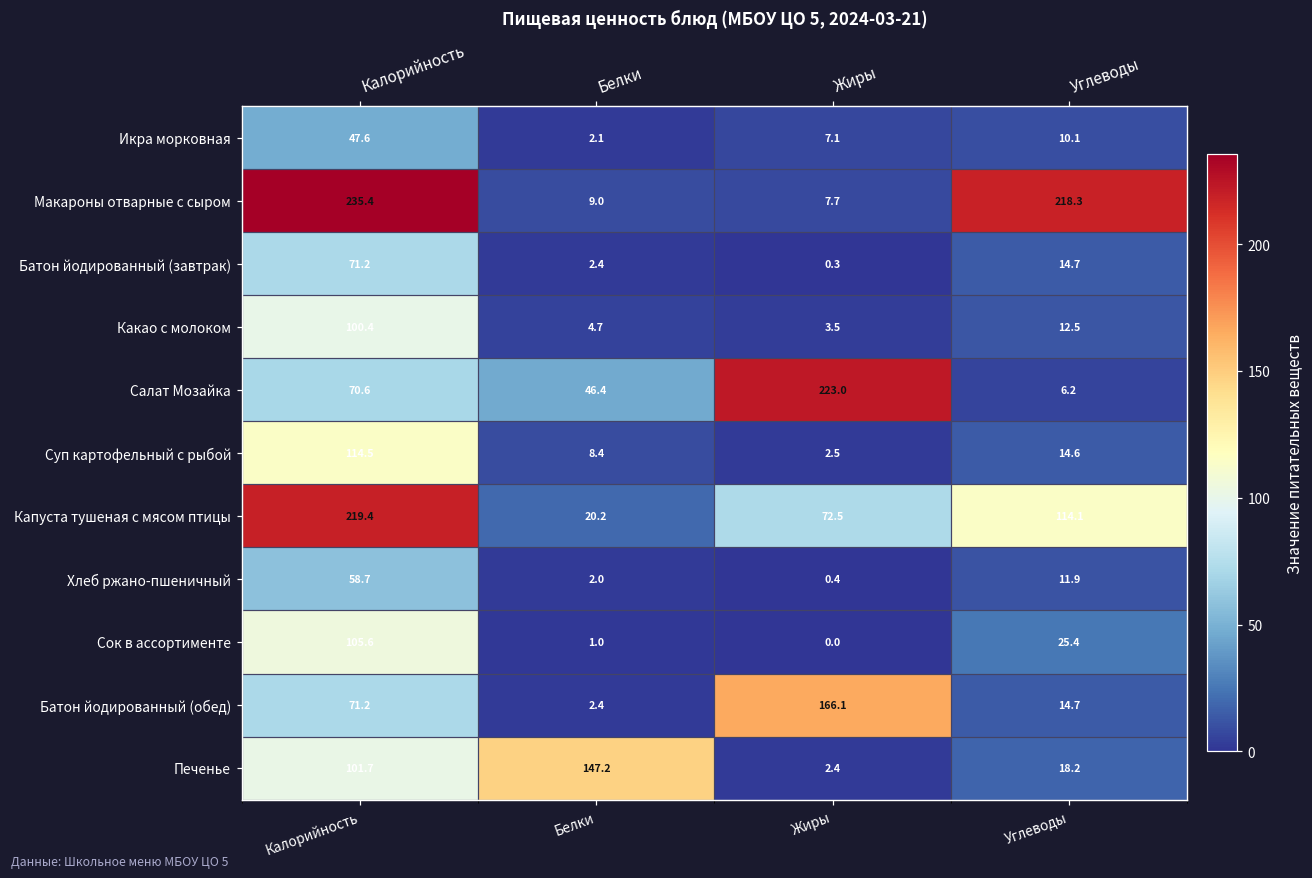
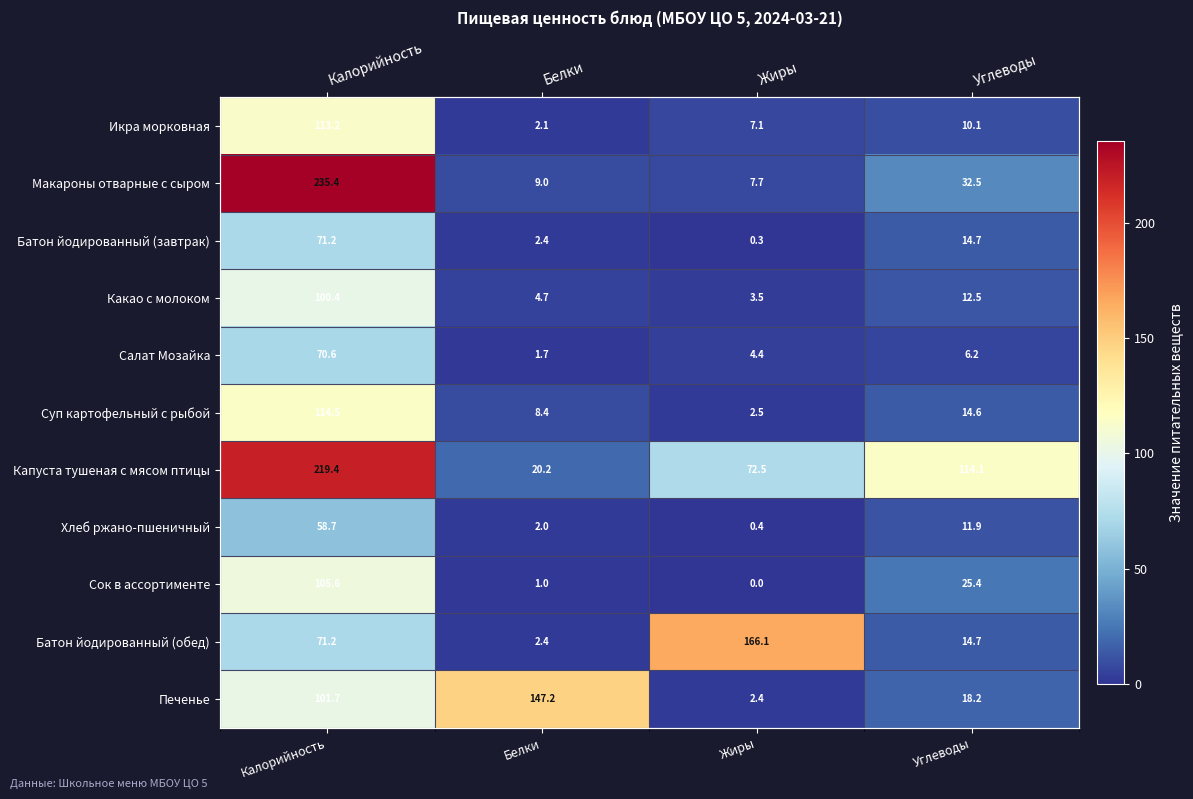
  {
    "Икра морковная": {
-     "Калорийность": 47.6,
+     "Калорийность": 113.2,
      "Белки": 2.1,
      "Жиры": 7.1,
      "Углеводы": 10.1
    },
    "Макароны отварные с сыром": {
      "Калорийность": 235.4,
      "Белки": 9.0,
      "Жиры": 7.7,
-     "Углеводы": 218.3
+     "Углеводы": 32.5
    },
    "Батон йодированный (завтрак)": {
      "Калорийность": 71.2,
      "Белки": 2.4,
      "Жиры": 0.3,
      "Углеводы": 14.7
    },
    "Какао с молоком": {
      "Белки": 4.7,
      "Жиры": 3.5,
      "Углеводы": 12.5
    },
    "Салат Мозайка": {
      "Калорийность": 70.6,
-     "Белки": 46.4,
-     "Жиры": 223.0,
+     "Белки": 1.7,
+     "Жиры": 4.4,
      "Углеводы": 6.2
    },
    "Суп картофельный с рыбой": {
      "Калорийность": 114.5,
      "Белки": 8.4,
      "Жиры": 2.5,
      "Углеводы": 14.6
    },
    "Капуста тушеная с мясом птицы": {
      "Калорийность": 219.4,
      "Белки": 20.2,
      "Жиры": 72.5,
      "Углеводы": 114.1
    },
    "Хлеб ржано-пшеничный": {
      "Калорийность": 58.7,
      "Белки": 2.0,
      "Жиры": 0.4,
      "Углеводы": 11.9
    },
    "Сок в ассортименте": {
      "Белки": 1.0,
      "Жиры": 0.0,
      "Углеводы": 25.4
    },
    "Батон йодированный (обед)": {
      "Калорийность": 71.2,
      "Белки": 2.4,
      "Жиры": 166.1,
      "Углеводы": 14.7
    },
    "Печенье": {
      "Белки": 147.2,
      "Жиры": 2.4,
      "Углеводы": 18.2
    }
  }
